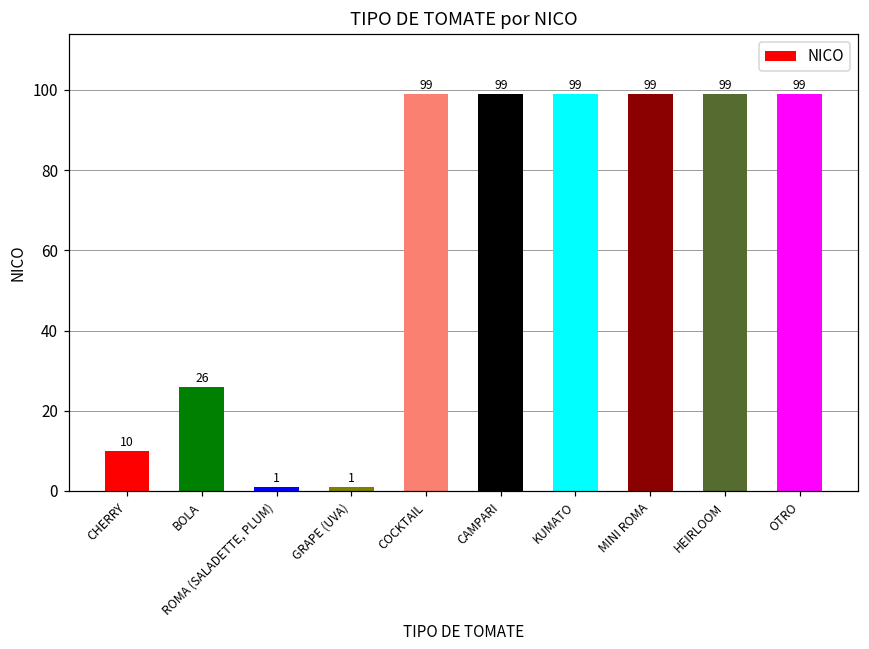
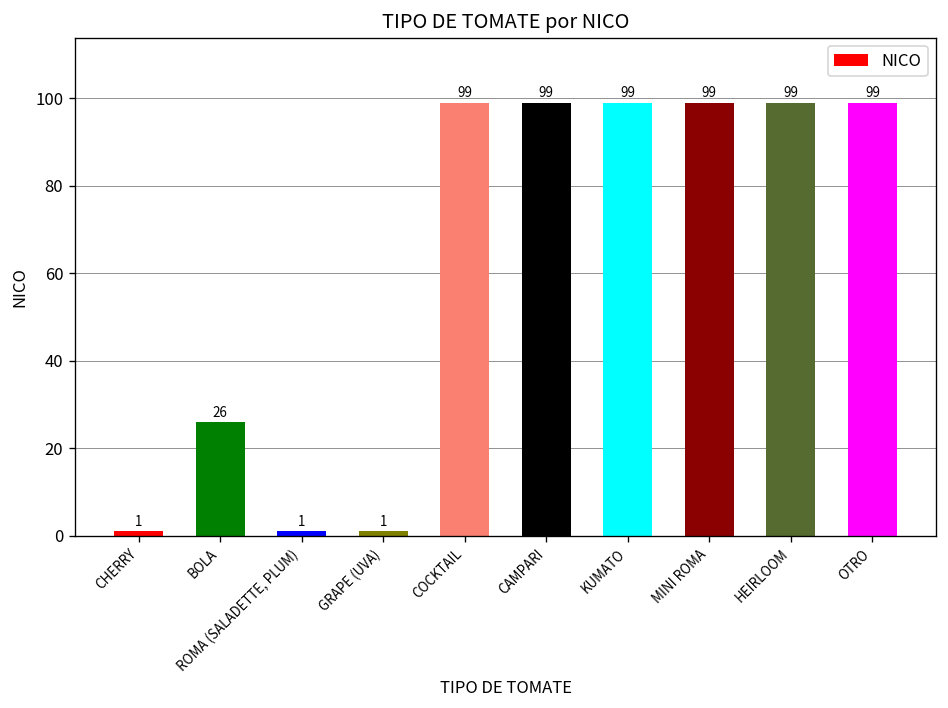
  {
-   "CHERRY": 10,
+   "CHERRY": 1,
    "BOLA": 26,
    "ROMA (SALADETTE, PLUM)": 1,
    "GRAPE (UVA)": 1,
    "COCKTAIL": 99,
    "CAMPARI": 99,
    "KUMATO": 99,
    "MINI ROMA": 99,
    "HEIRLOOM": 99,
    "OTRO": 99
  }
